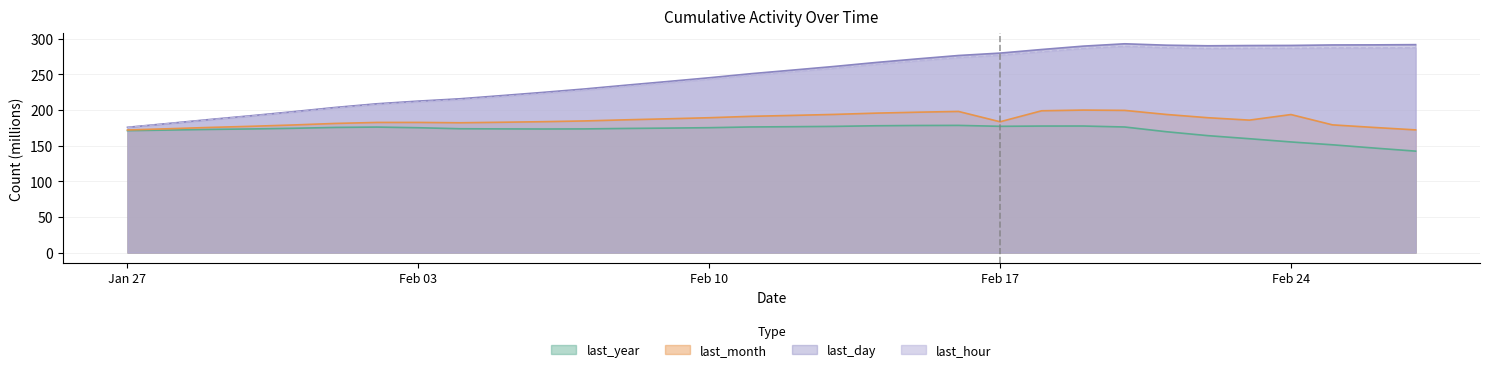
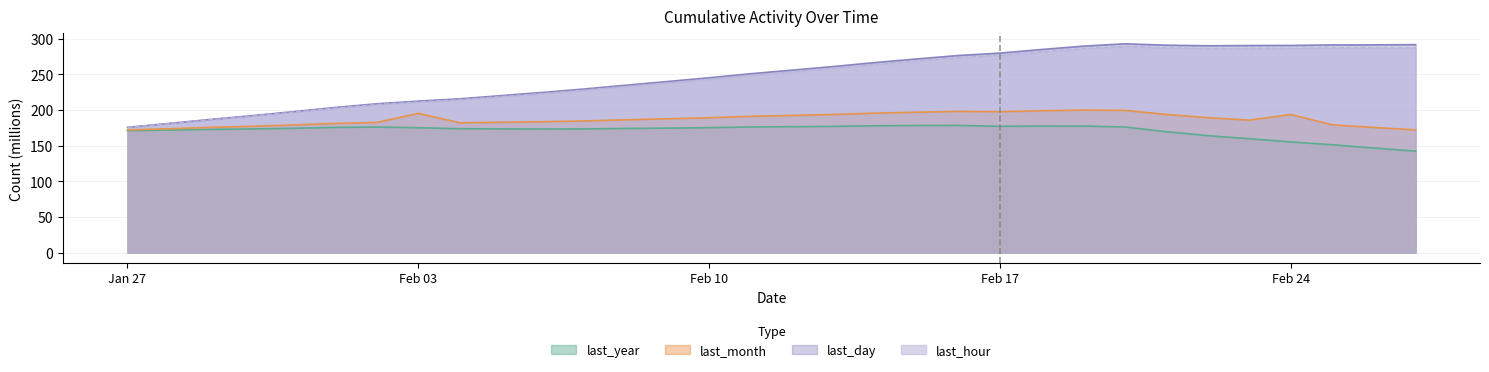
  {
    "last_month": {
-     "Feb 03": 180,
+     "Feb 03": 200,
      "Feb 10": 190,
-     "Feb 17": 180,
+     "Feb 17": 200,
      "Feb 24": 190
    }
  }
